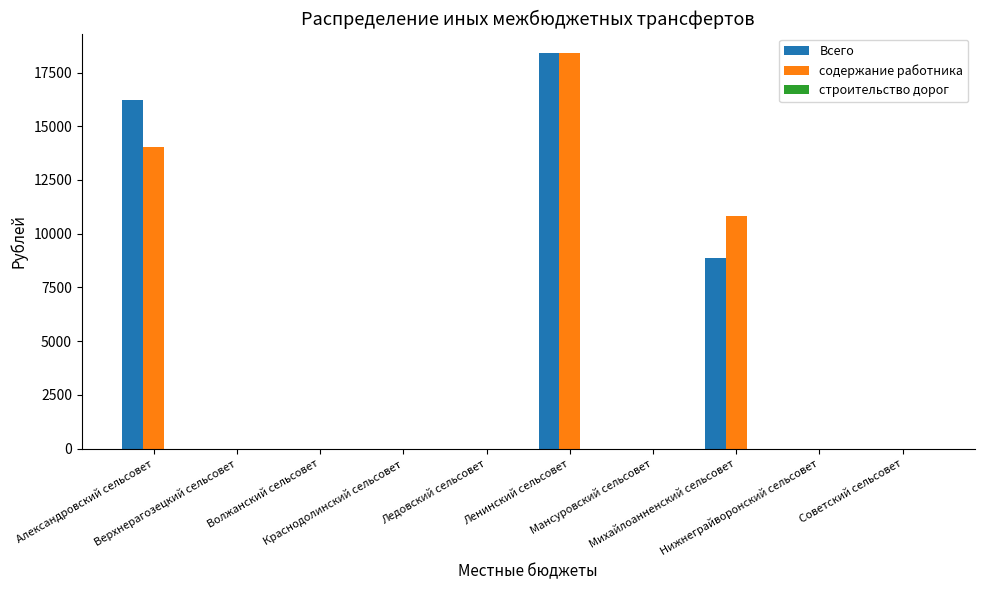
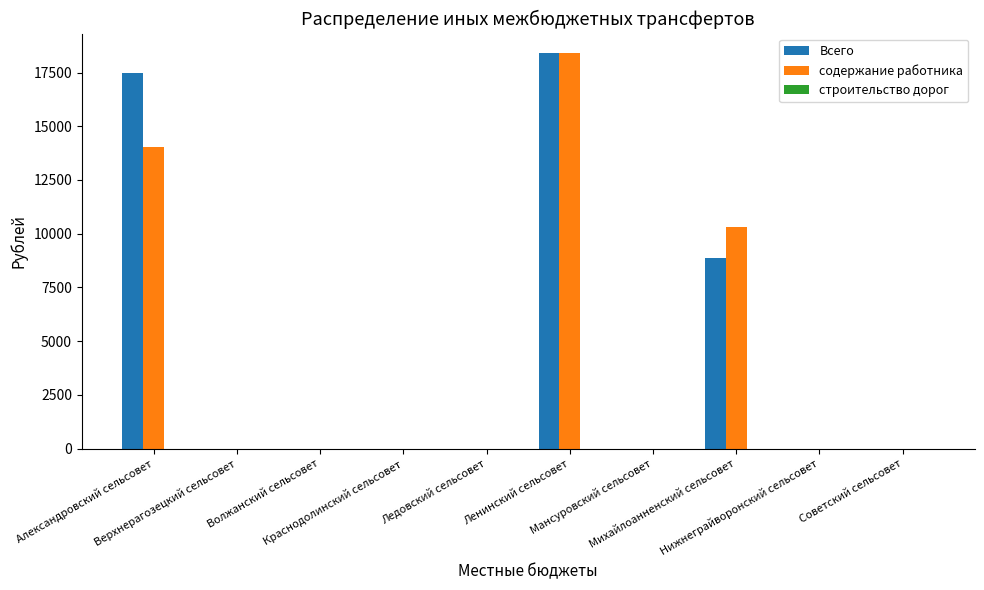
  {
    "Всего": {
-     "Александровский сельсовет": 16200,
+     "Александровский сельсовет": 17500,
      "Верхнерагозецкий сельсовет": 0,
      "Волжанский сельсовет": 0,
      "Краснодолинский сельсовет": 0,
      "Ледовский сельсовет": 0,
      "Ленинский сельсовет": 18400,
      "Мансуровский сельсовет": 0,
      "Михайлоанненский сельсовет": 8900,
      "Нижнеграйворонский сельсовет": 0,
      "Советский сельсовет": 0
    },
    "содержание работника": {
      "Александровский сельсовет": 14000,
      "Верхнерагозецкий сельсовет": 0,
      "Волжанский сельсовет": 0,
      "Краснодолинский сельсовет": 0,
      "Ледовский сельсовет": 0,
      "Ленинский сельсовет": 18400,
      "Мансуровский сельсовет": 0,
-     "Михайлоанненский сельсовет": 10800,
+     "Михайлоанненский сельсовет": 10300,
      "Нижнеграйворонский сельсовет": 0,
      "Советский сельсовет": 0
    },
    "строительство дорог": {
      "Александровский сельсовет": 0,
      "Верхнерагозецкий сельсовет": 0,
      "Волжанский сельсовет": 0,
      "Краснодолинский сельсовет": 0,
      "Ледовский сельсовет": 0,
      "Ленинский сельсовет": 0,
      "Мансуровский сельсовет": 0,
      "Михайлоанненский сельсовет": 0,
      "Нижнеграйворонский сельсовет": 0,
      "Советский сельсовет": 0
    }
  }
